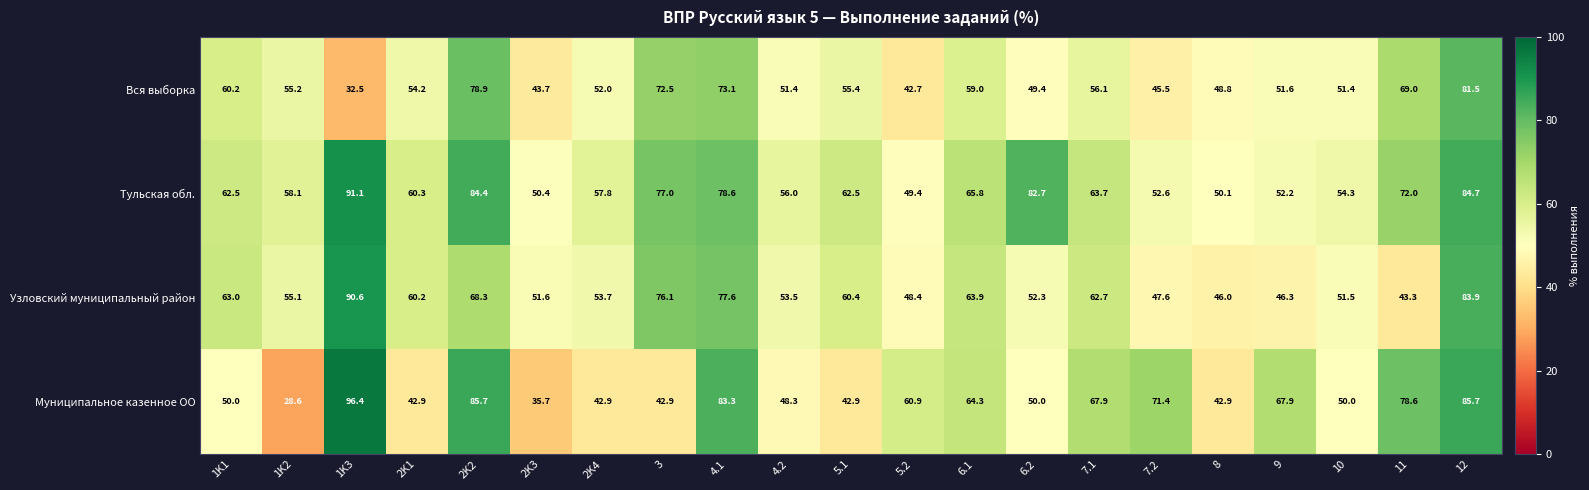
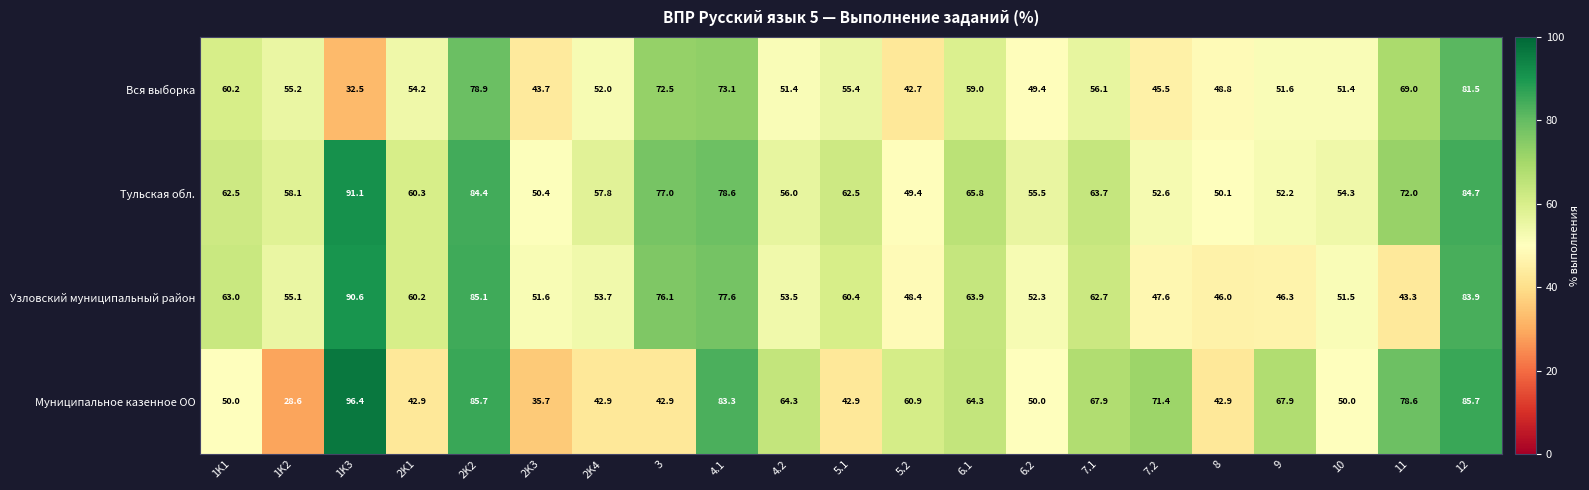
  {
    "Вся выборка": {
      "1K1": 60.2,
      "1K2": 55.2,
      "1K3": 32.5,
      "2K1": 54.2,
      "2K2": 78.9,
      "2K3": 43.7,
      "2K4": 52.0,
      "3": 72.5,
      "4.1": 73.1,
      "4.2": 51.4,
      "5.1": 55.4,
      "5.2": 42.7,
      "6.1": 59.0,
      "6.2": 49.4,
      "7.1": 56.1,
      "7.2": 45.5,
      "8": 48.8,
      "9": 51.6,
      "10": 51.4,
      "11": 69.0,
      "12": 81.5
    },
    "Тульская обл.": {
      "1K1": 62.5,
      "1K2": 58.1,
      "1K3": 91.1,
      "2K1": 60.3,
      "2K2": 84.4,
      "2K3": 50.4,
      "2K4": 57.8,
      "3": 77.0,
      "4.1": 78.6,
      "4.2": 56.0,
      "5.1": 62.5,
      "5.2": 49.4,
      "6.1": 65.8,
-     "6.2": 82.7,
+     "6.2": 55.5,
      "7.1": 63.7,
      "7.2": 52.6,
      "8": 50.1,
      "9": 52.2,
      "10": 54.3,
      "11": 72.0,
      "12": 84.7
    },
    "Узловский муниципальный район": {
      "1K1": 63.0,
      "1K2": 55.1,
      "1K3": 90.6,
      "2K1": 60.2,
-     "2K2": 68.3,
+     "2K2": 85.1,
      "2K3": 51.6,
      "2K4": 53.7,
      "3": 76.1,
      "4.1": 77.6,
      "4.2": 53.5,
      "5.1": 60.4,
      "5.2": 48.4,
      "6.1": 63.9,
      "6.2": 52.3,
      "7.1": 62.7,
      "7.2": 47.6,
      "8": 46.0,
      "9": 46.3,
      "10": 51.5,
      "11": 43.3,
      "12": 83.9
    },
    "Муниципальное казенное ОО": {
      "1K1": 50.0,
      "1K2": 28.6,
      "1K3": 96.4,
      "2K1": 42.9,
      "2K2": 85.7,
      "2K3": 35.7,
      "2K4": 42.9,
      "3": 42.9,
      "4.1": 83.3,
-     "4.2": 48.3,
+     "4.2": 64.3,
      "5.1": 42.9,
      "5.2": 60.9,
      "6.1": 64.3,
      "6.2": 50.0,
      "7.1": 67.9,
      "7.2": 71.4,
      "8": 42.9,
      "9": 67.9,
      "10": 50.0,
      "11": 78.6,
      "12": 85.7
    }
  }
